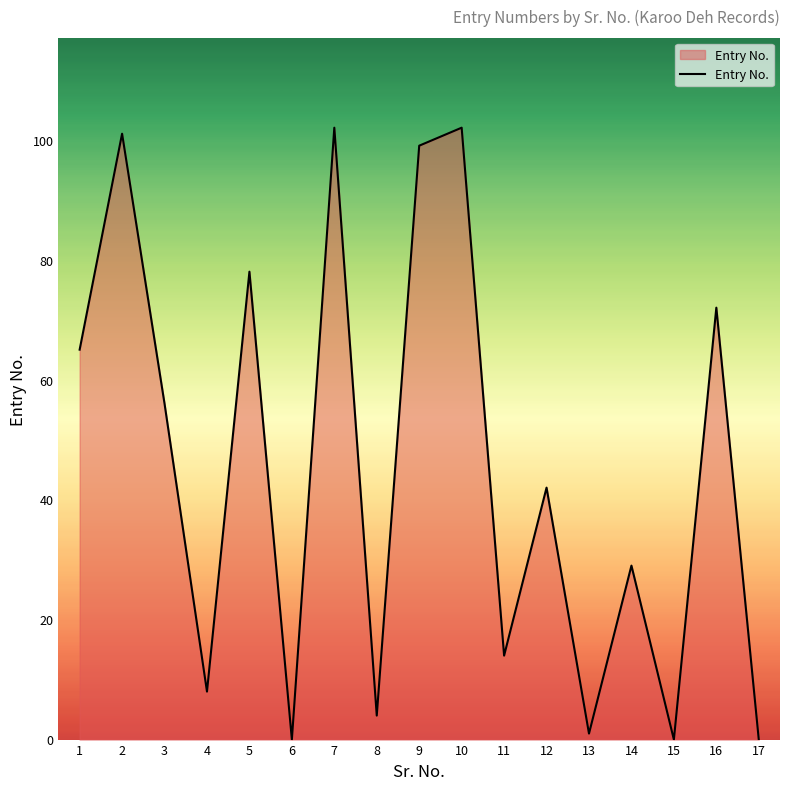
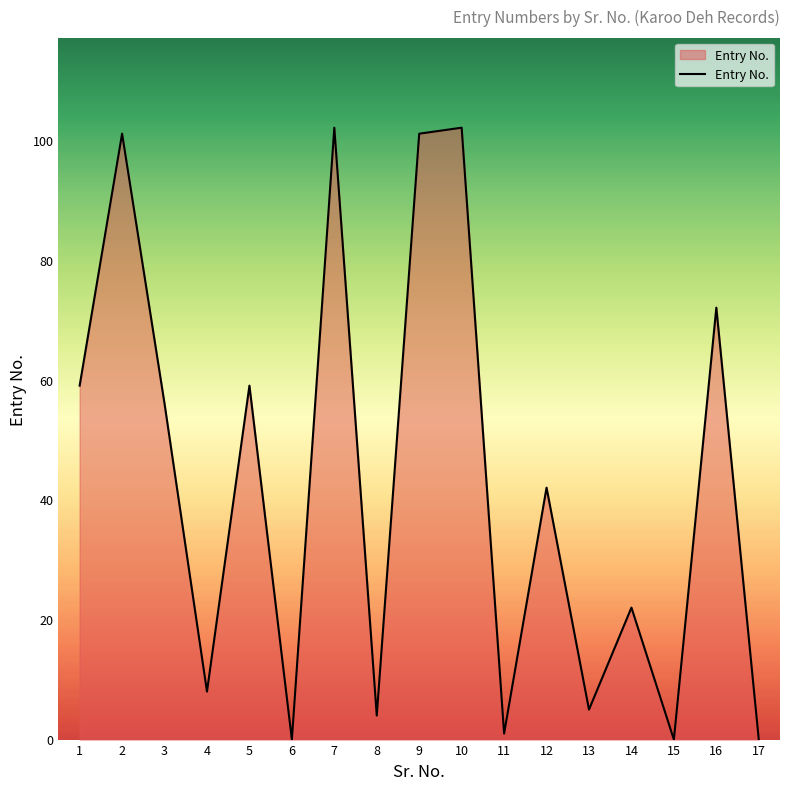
  {
-   "1": 65,
+   "1": 59,
    "2": 101,
    "3": 56,
    "4": 8,
-   "5": 78,
+   "5": 59,
    "6": 0,
    "7": 102,
    "8": 4,
-   "9": 99,
+   "9": 101,
    "10": 102,
-   "11": 14,
+   "11": 1,
    "12": 42,
-   "13": 1,
-   "14": 29,
+   "13": 5,
+   "14": 22,
    "15": 0,
    "16": 72,
    "17": 0
  }
